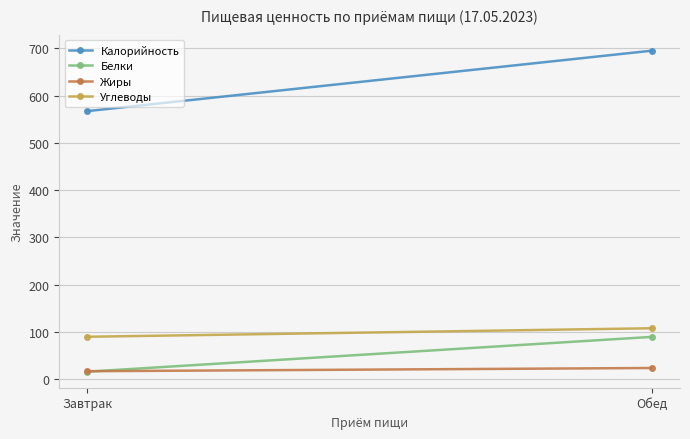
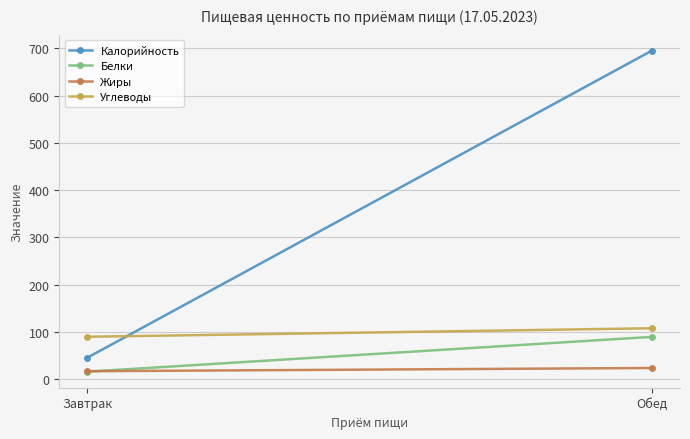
  {
    "Калорийность": {
-     "Завтрак": 570,
+     "Завтрак": 50,
      "Обед": 700
    },
    "Белки": {
      "Обед": 90
    }
  }
